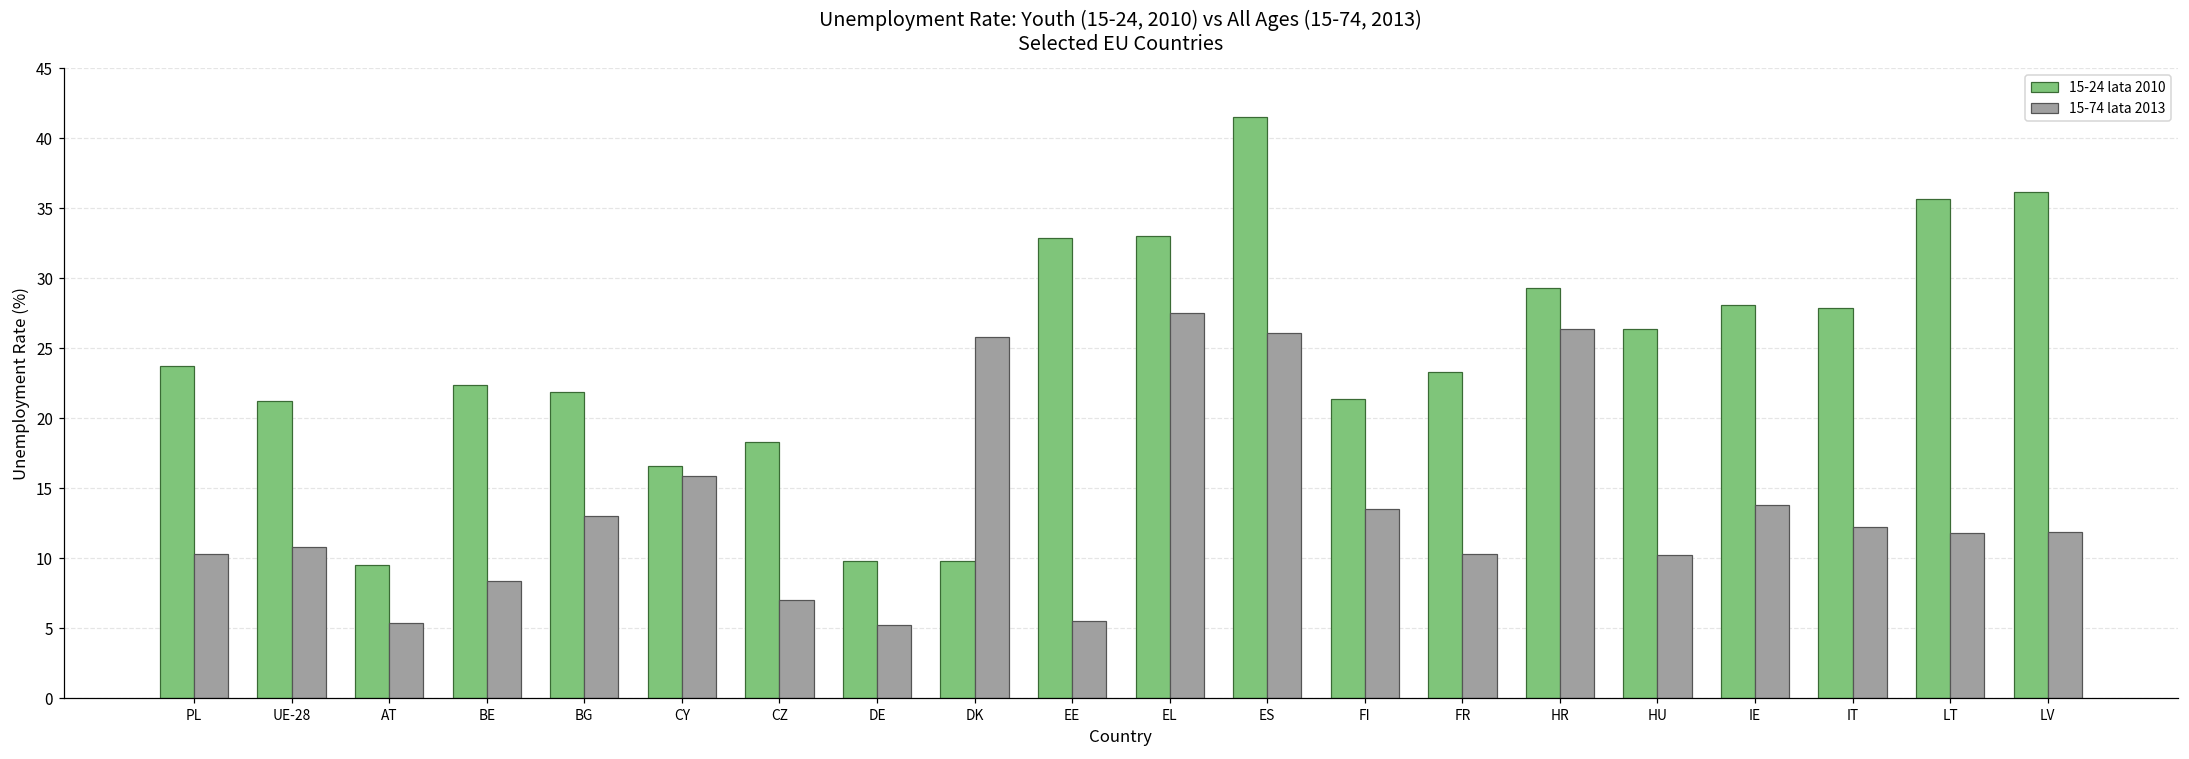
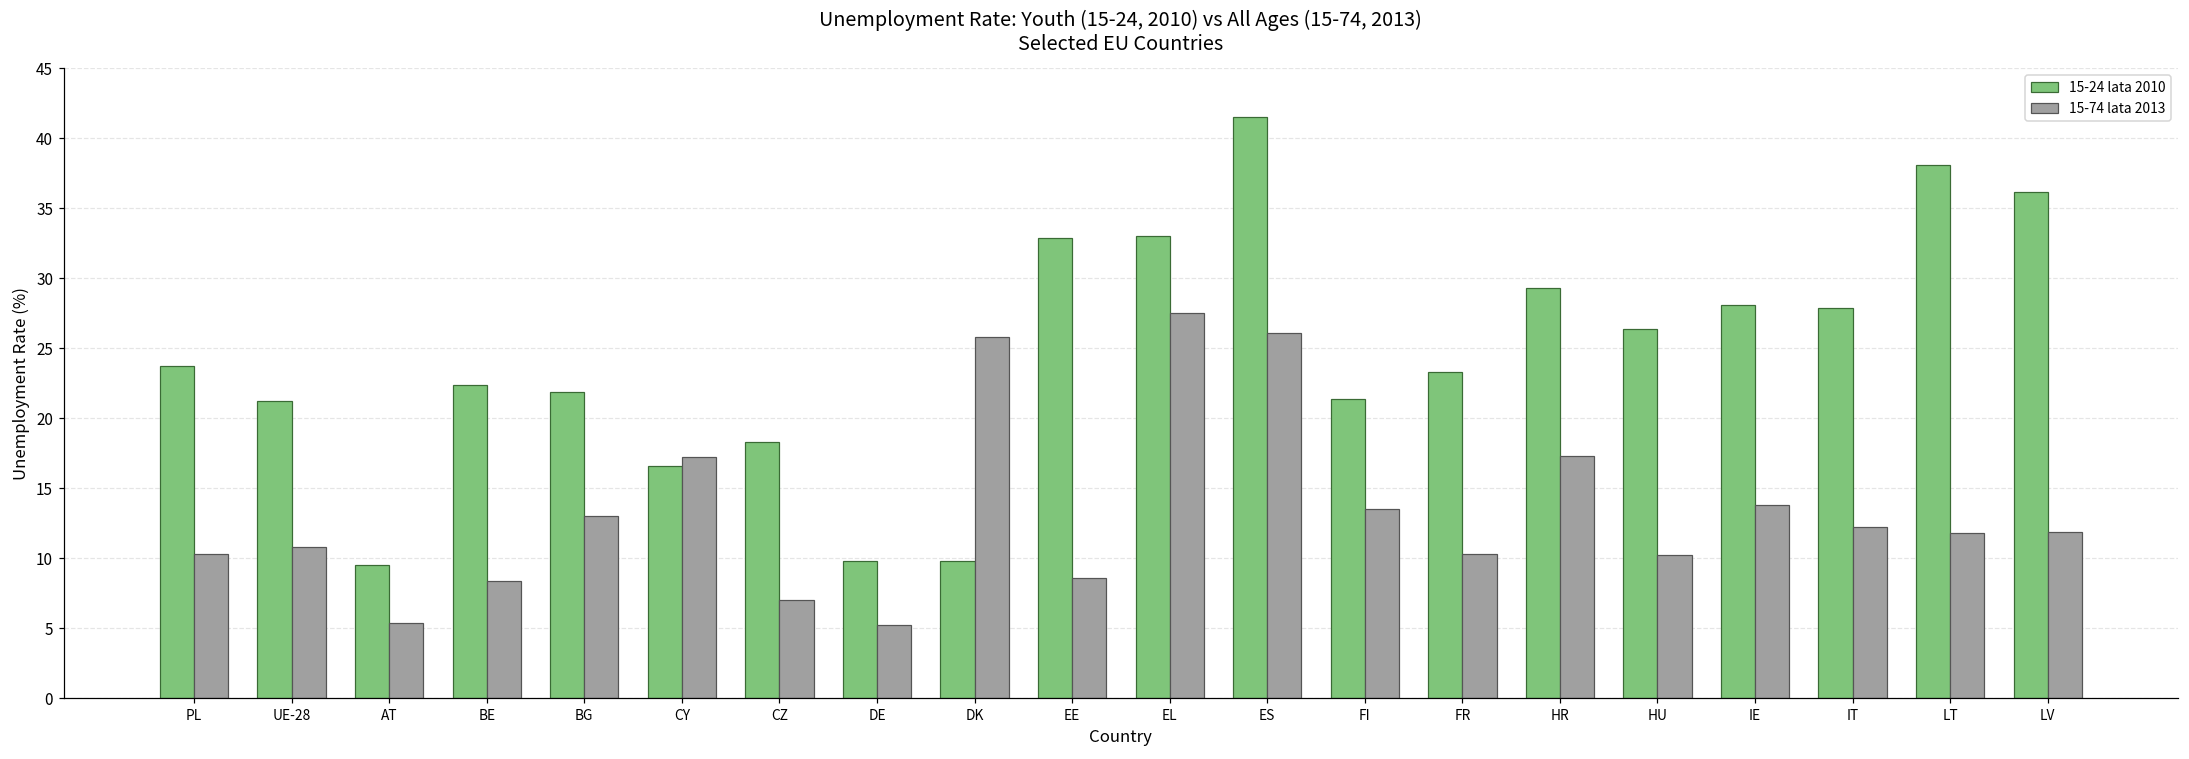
  {
    "15-24 lata 2010": {
      "PL": 23.7,
      "UE-28": 21.2,
      "AT": 9.5,
      "BE": 22.4,
      "BG": 21.9,
      "CY": 16.6,
      "CZ": 18.3,
      "DE": 9.8,
      "DK": 9.8,
      "EE": 32.9,
      "EL": 33.0,
      "ES": 41.5,
      "FI": 21.4,
      "FR": 23.3,
      "HR": 29.3,
      "HU": 26.4,
      "IE": 28.1,
      "IT": 27.9,
-     "LT": 35.7,
+     "LT": 38.1,
      "LV": 36.2
    },
    "15-74 lata 2013": {
      "PL": 10.3,
      "UE-28": 10.8,
      "AT": 5.4,
      "BE": 8.4,
      "BG": 13.0,
-     "CY": 15.9,
+     "CY": 17.2,
      "CZ": 7.0,
      "DE": 5.2,
      "DK": 25.8,
-     "EE": 5.5,
+     "EE": 8.6,
      "EL": 27.5,
      "ES": 26.1,
      "FI": 13.5,
      "FR": 10.3,
-     "HR": 26.4,
+     "HR": 17.3,
      "HU": 10.2,
      "IE": 13.8,
      "IT": 12.2,
      "LT": 11.8,
      "LV": 11.9
    }
  }
